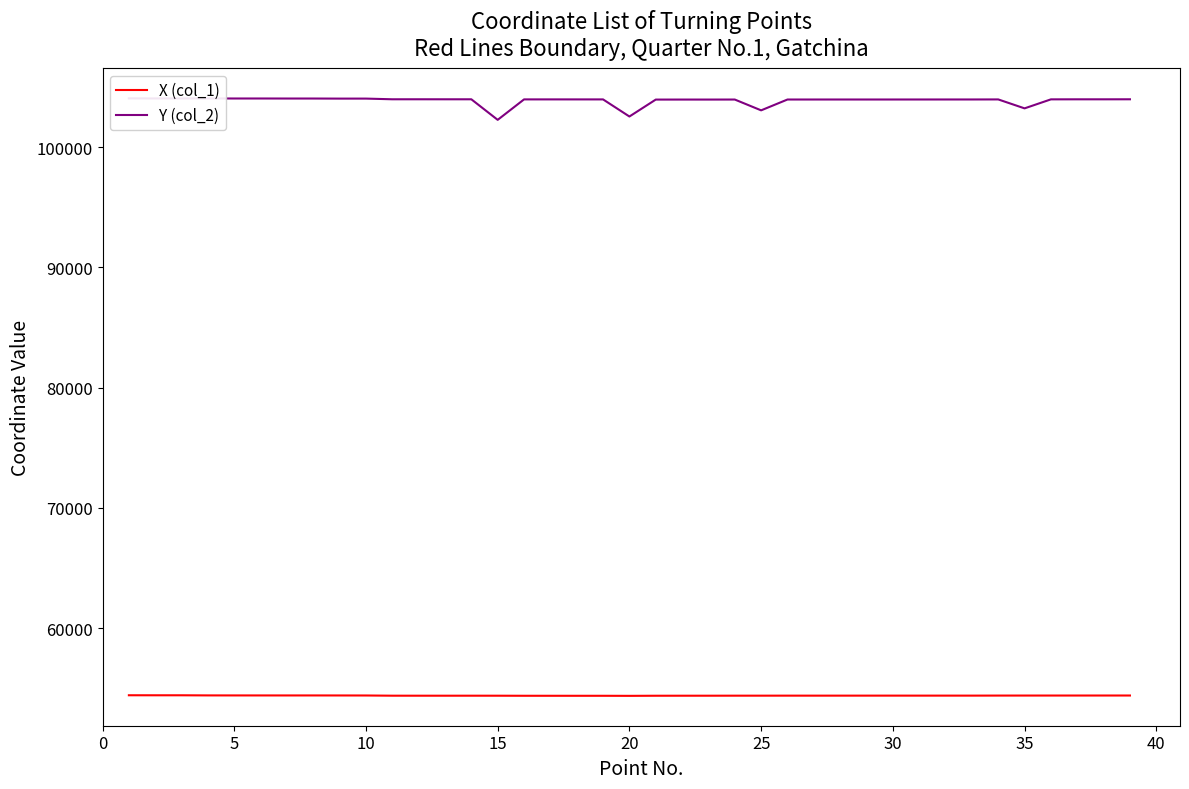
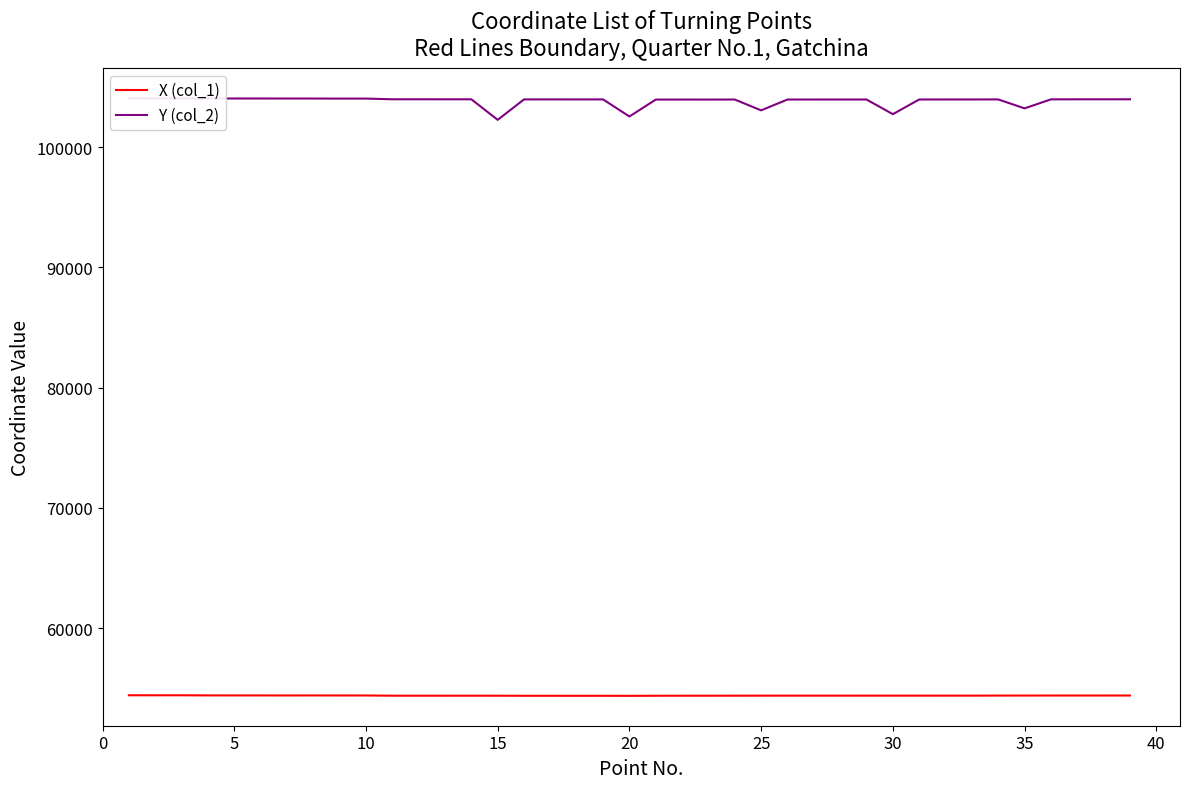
  {
    "X (col_1)": {
      "5": 54400,
      "10": 54400,
      "15": 54400,
      "20": 54400,
      "25": 54400,
      "30": 54400,
      "35": 54400
    },
    "Y (col_2)": {
      "5": 104000,
      "10": 104000,
      "15": 102300,
      "20": 102500,
      "25": 103000,
-     "30": 104000,
+     "30": 102700,
      "35": 103200
    }
  }
